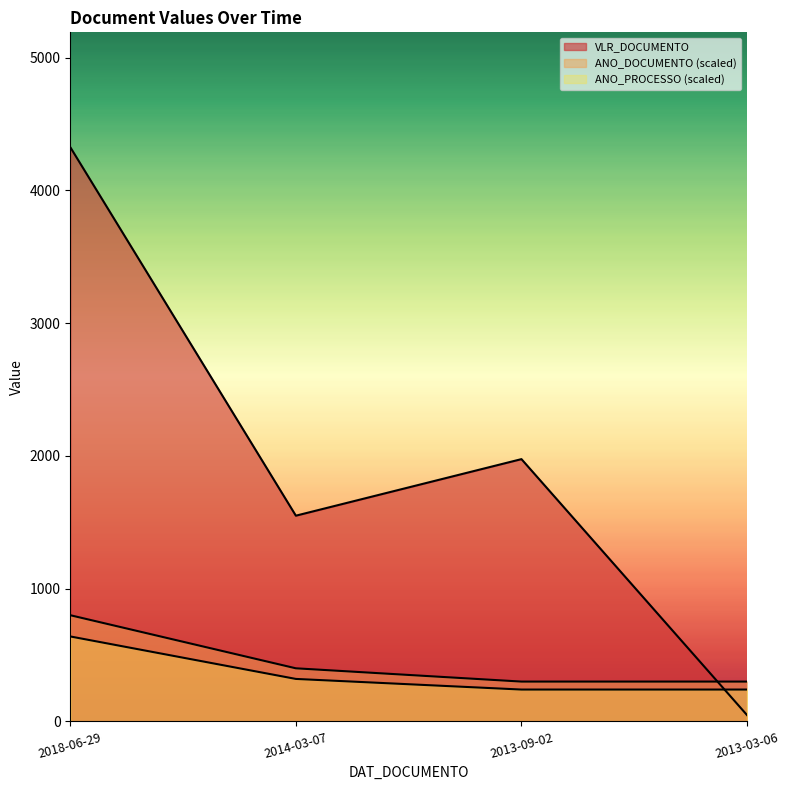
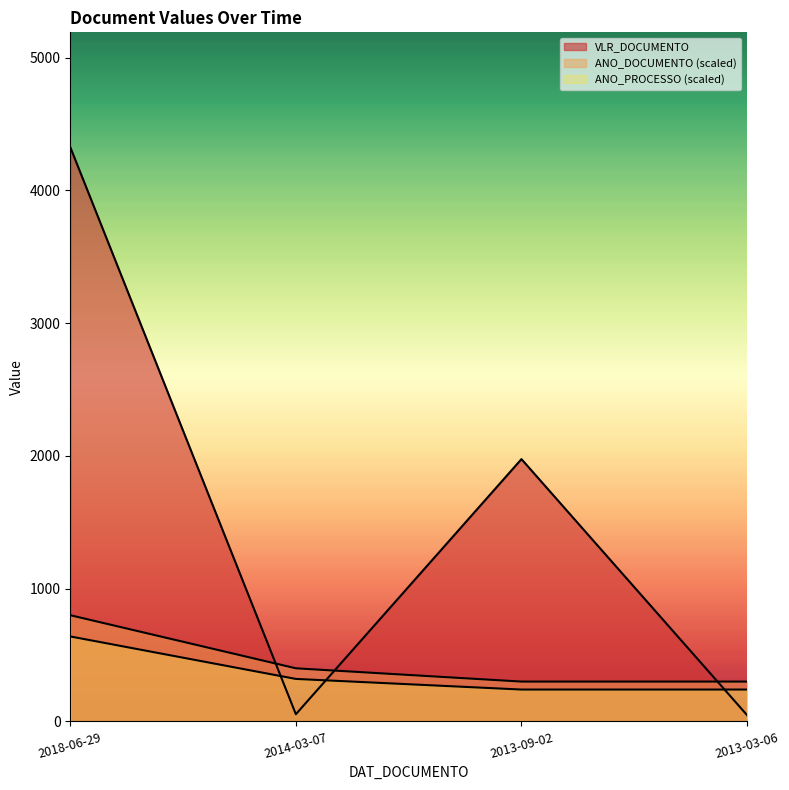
  {
    "VLR_DOCUMENTO": {
      "2018-06-29": 4330,
-     "2014-03-07": 1550,
+     "2014-03-07": 50,
      "2013-09-02": 1980,
      "2013-03-06": 50
    }
  }
